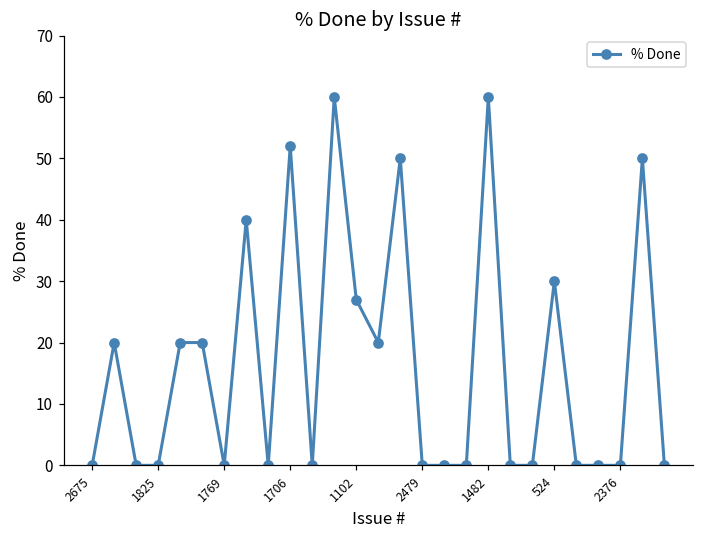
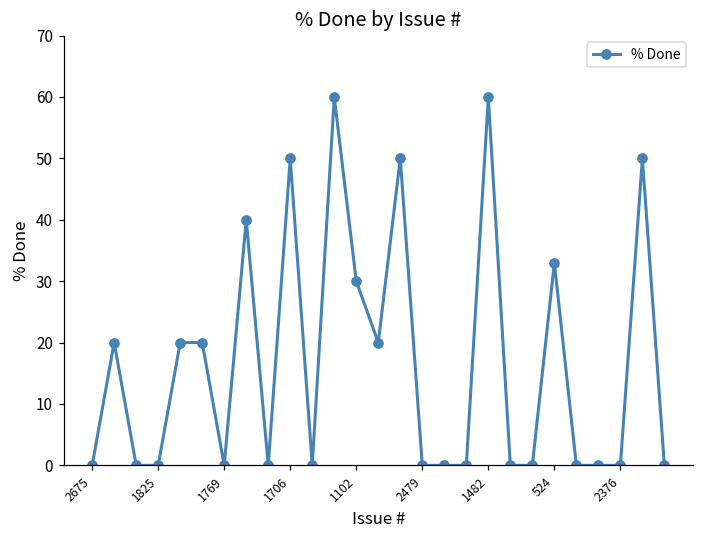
  {
    "2675": 0,
    "1825": 0,
    "1769": 0,
-   "1706": 52,
-   "1102": 27,
+   "1706": 50,
+   "1102": 30,
    "2479": 0,
    "1482": 60,
-   "524": 30,
+   "524": 33,
    "2376": 0
  }
